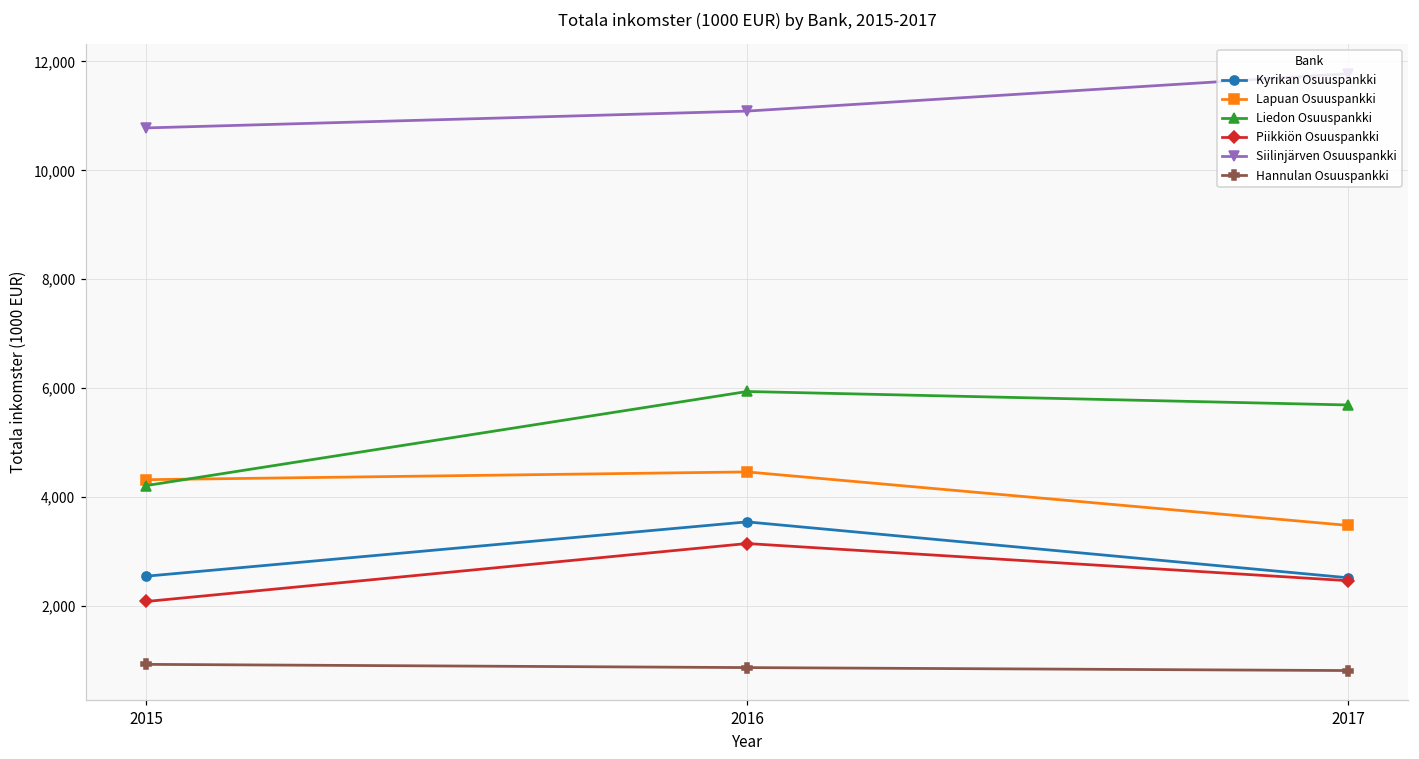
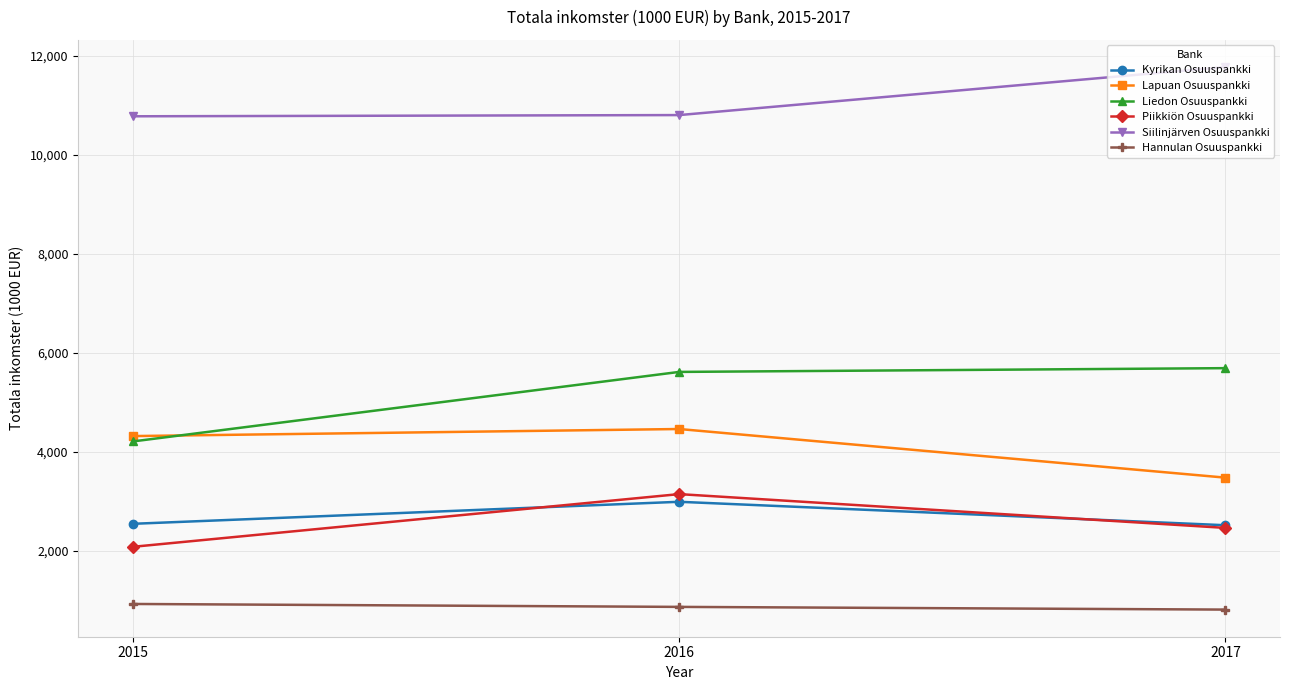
  {
    "Kyrikan Osuuspankki": {
      "2015": "2,500",
-     "2016": "3,500",
+     "2016": "3,000",
      "2017": "2,500"
    },
    "Lapuan Osuuspankki": {
      "2015": "4,300",
      "2016": "4,500",
      "2017": "3,500"
    },
    "Liedon Osuuspankki": {
      "2015": "4,200",
-     "2016": "5,900",
+     "2016": "5,600",
      "2017": "5,700"
    },
    "Piikkiön Osuuspankki": {
      "2015": "2,100",
      "2016": "3,100",
      "2017": "2,500"
    },
    "Siilinjärven Osuuspankki": {
      "2015": "10,800",
-     "2016": "11,100"
+     "2016": "10,800"
    },
    "Hannulan Osuuspankki": {
      "2015": "900",
      "2016": "900",
      "2017": "800"
    }
  }
